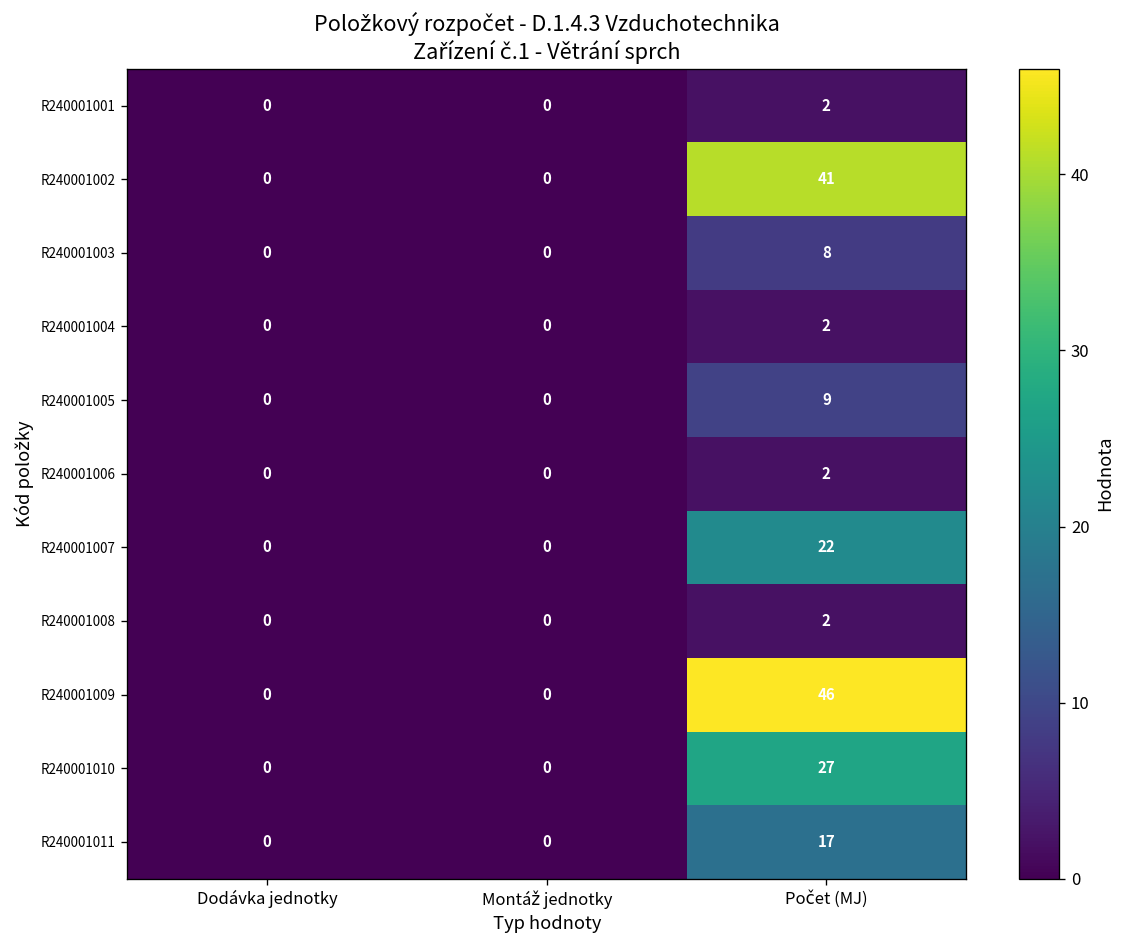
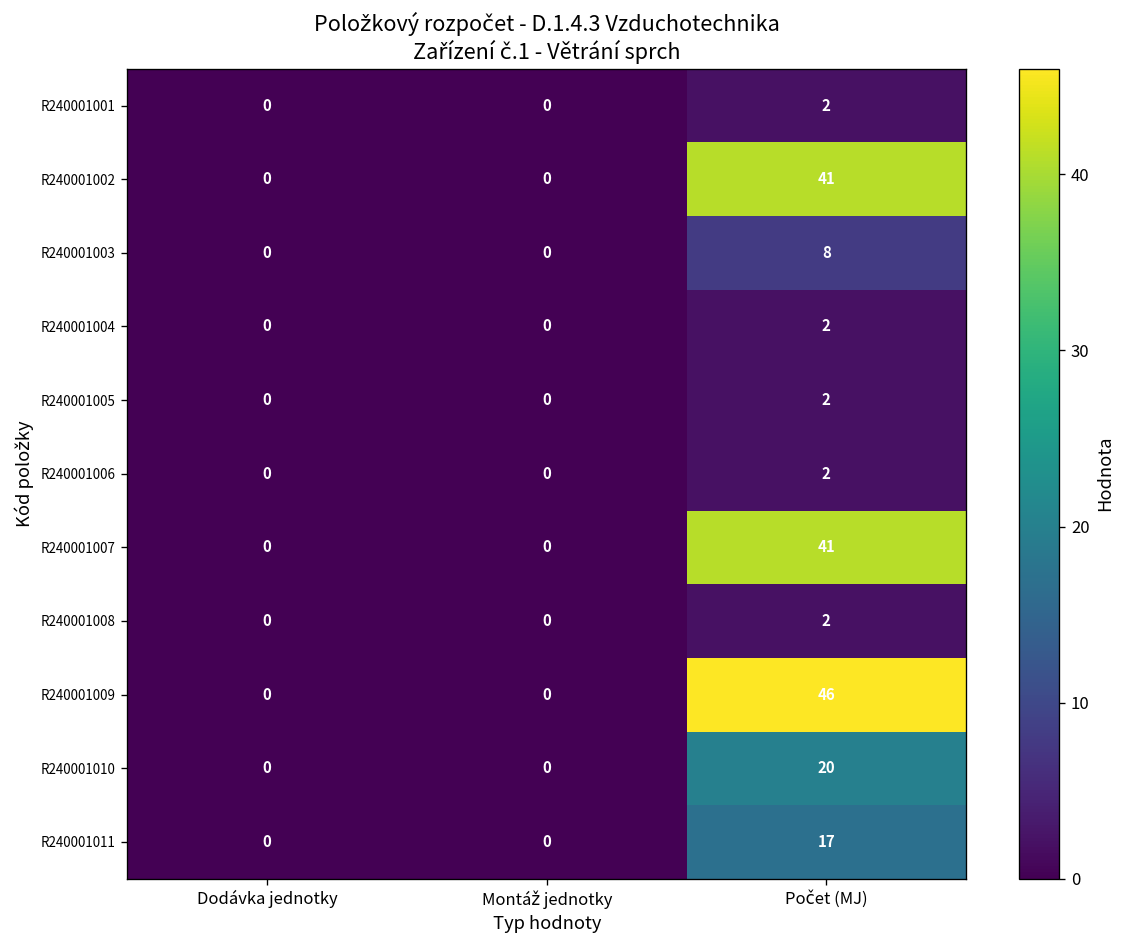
  {
    "R240001001": {
      "Dodávka jednotky": 0,
      "Montáž jednotky": 0,
      "Počet (MJ)": 2
    },
    "R240001002": {
      "Dodávka jednotky": 0,
      "Montáž jednotky": 0,
      "Počet (MJ)": 41
    },
    "R240001003": {
      "Dodávka jednotky": 0,
      "Montáž jednotky": 0,
      "Počet (MJ)": 8
    },
    "R240001004": {
      "Dodávka jednotky": 0,
      "Montáž jednotky": 0,
      "Počet (MJ)": 2
    },
    "R240001005": {
      "Dodávka jednotky": 0,
      "Montáž jednotky": 0,
-     "Počet (MJ)": 9
+     "Počet (MJ)": 2
    },
    "R240001006": {
      "Dodávka jednotky": 0,
      "Montáž jednotky": 0,
      "Počet (MJ)": 2
    },
    "R240001007": {
      "Dodávka jednotky": 0,
      "Montáž jednotky": 0,
-     "Počet (MJ)": 22
+     "Počet (MJ)": 41
    },
    "R240001008": {
      "Dodávka jednotky": 0,
      "Montáž jednotky": 0,
      "Počet (MJ)": 2
    },
    "R240001009": {
      "Dodávka jednotky": 0,
      "Montáž jednotky": 0,
      "Počet (MJ)": 46
    },
    "R240001010": {
      "Dodávka jednotky": 0,
      "Montáž jednotky": 0,
-     "Počet (MJ)": 27
+     "Počet (MJ)": 20
    },
    "R240001011": {
      "Dodávka jednotky": 0,
      "Montáž jednotky": 0,
      "Počet (MJ)": 17
    }
  }
